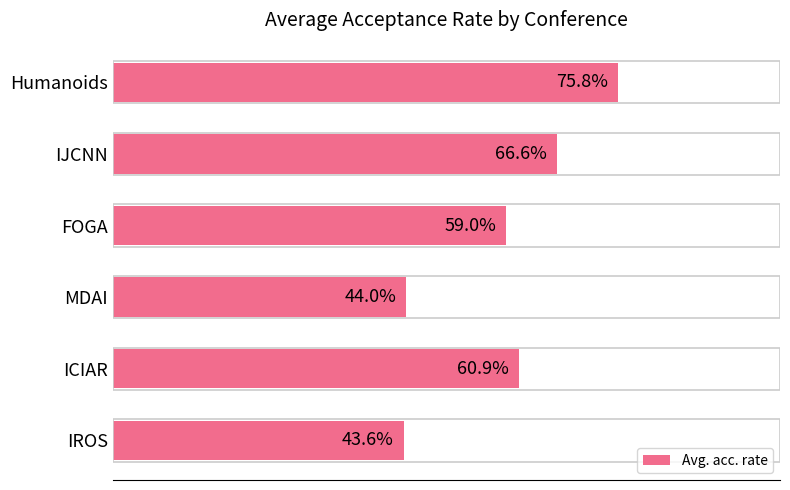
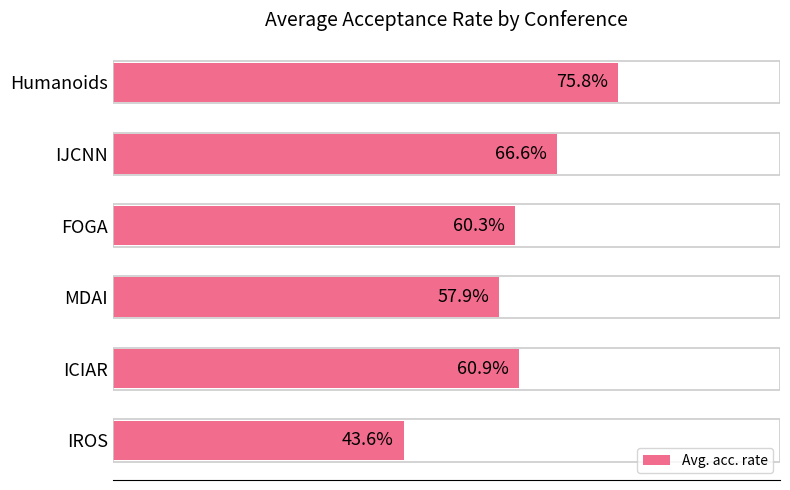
  {
    "Humanoids": "75.8%",
    "IJCNN": "66.6%",
-   "FOGA": "59.0%",
-   "MDAI": "44.0%",
+   "FOGA": "60.3%",
+   "MDAI": "57.9%",
    "ICIAR": "60.9%",
    "IROS": "43.6%"
  }
